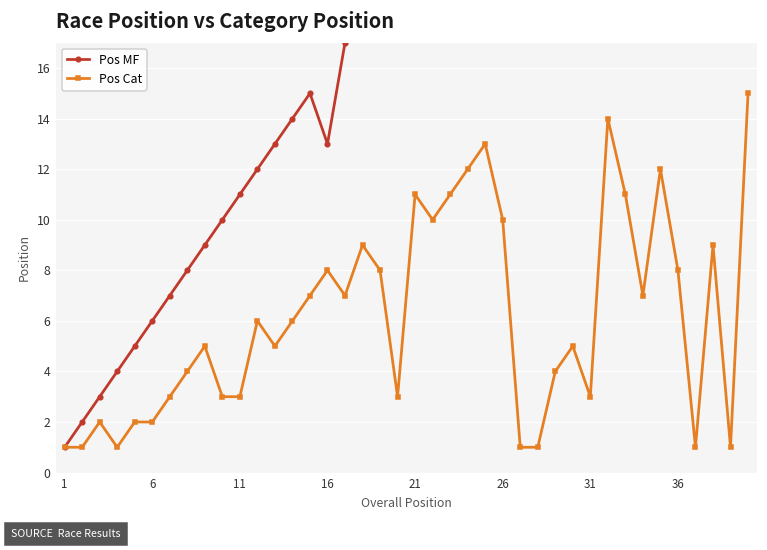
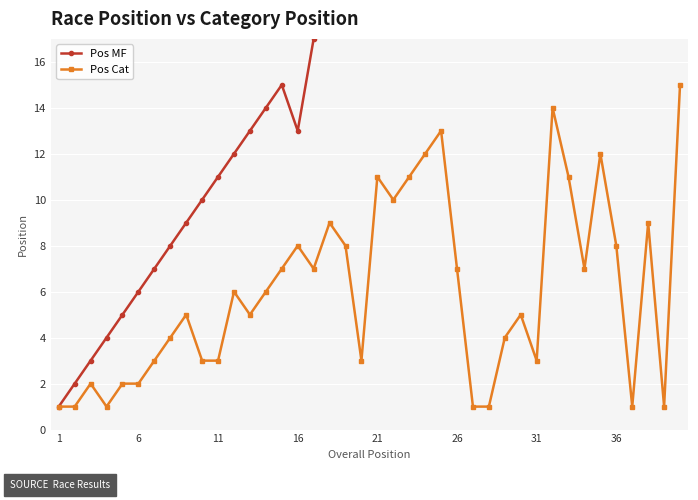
  {
    "Pos MF": {
      "6": 6,
      "11": 11,
      "16": 13
    },
    "Pos Cat": {
      "6": 2,
      "11": 3,
      "16": 8,
      "21": 11,
-     "26": 10,
+     "26": 7,
      "31": 3,
      "36": 8
    }
  }
